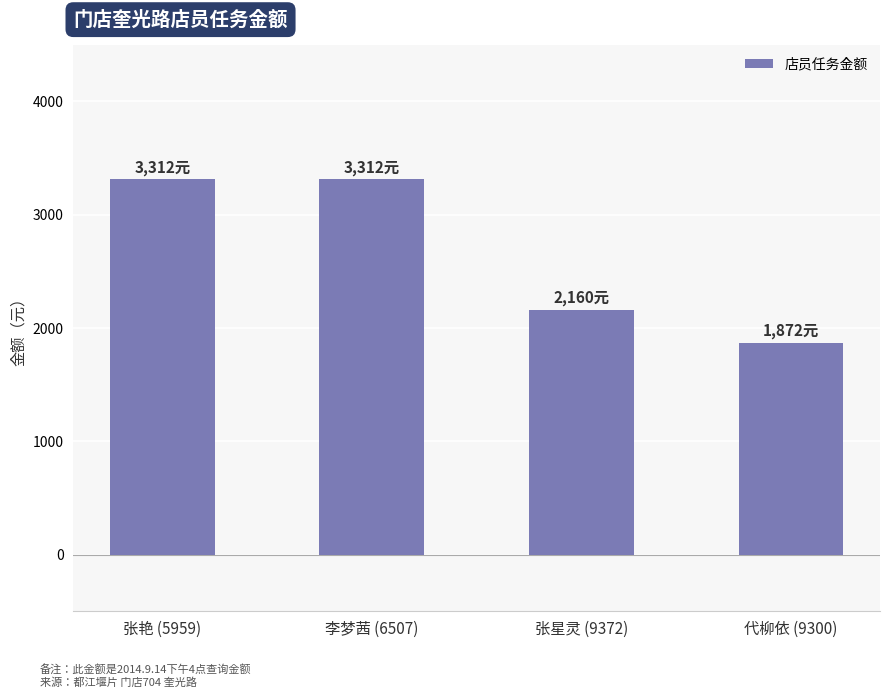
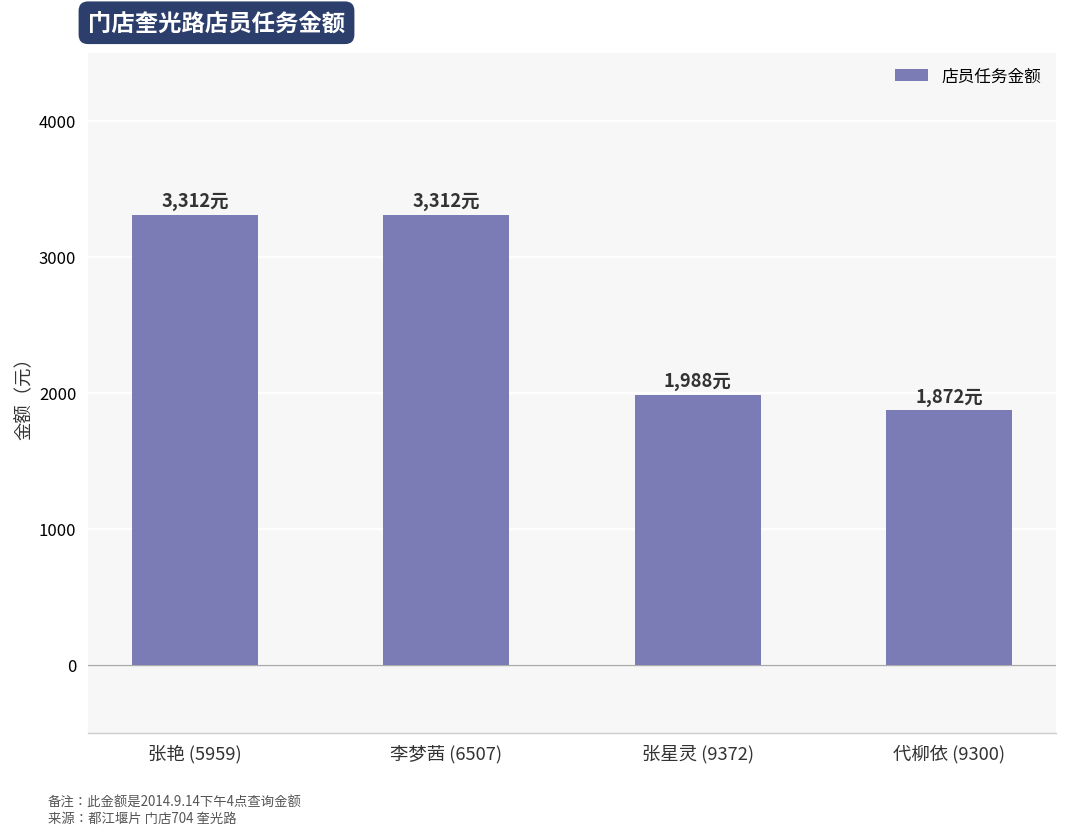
  {
    "张艳 (5959)": "3,312元",
    "李梦茜 (6507)": "3,312元",
-   "张星灵 (9372)": "2,160元",
+   "张星灵 (9372)": "1,988元",
    "代柳依 (9300)": "1,872元"
  }
